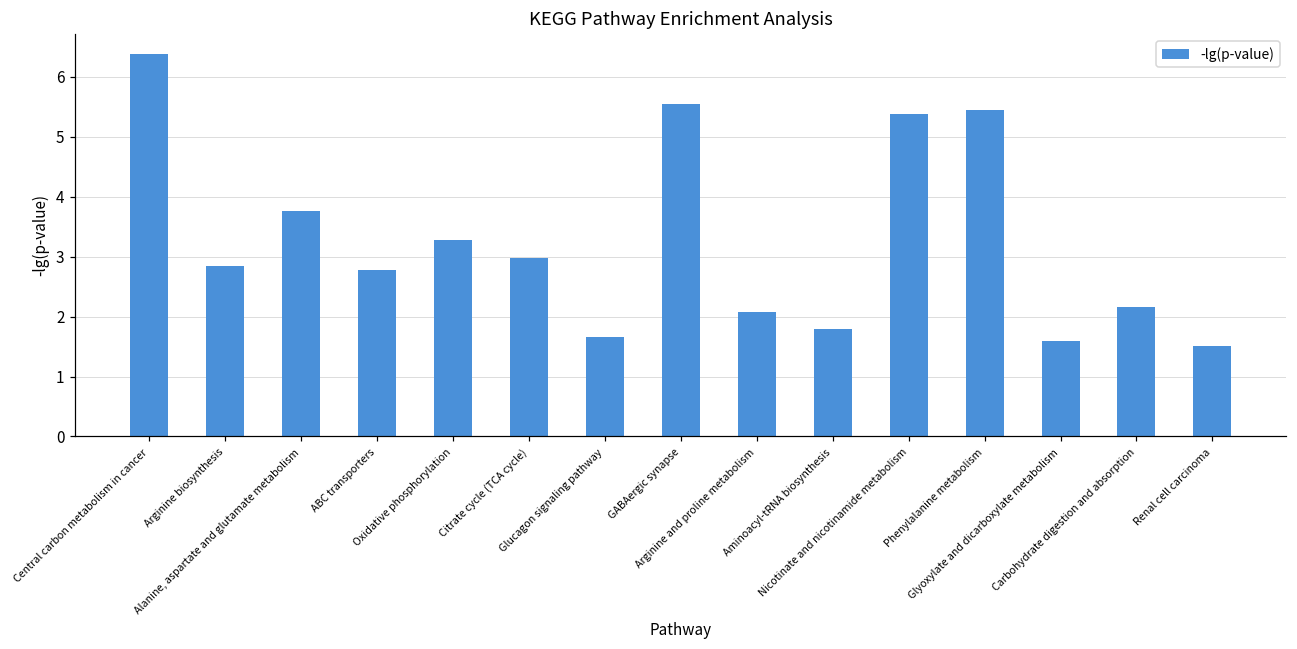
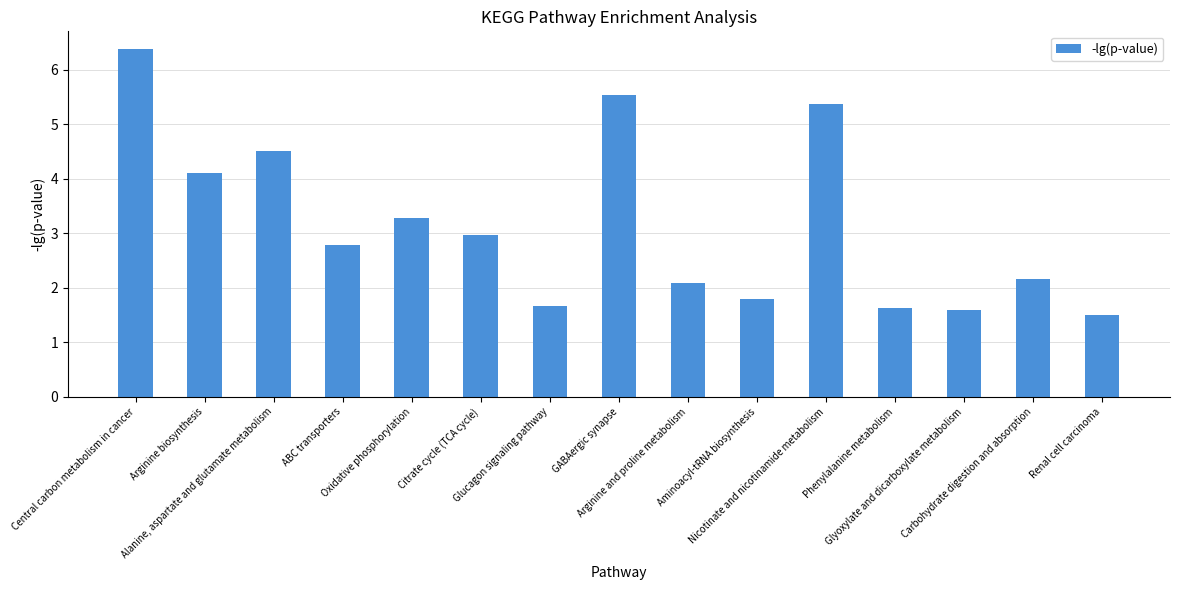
  {
    "Central carbon metabolism in cancer": 6.4,
-   "Arginine biosynthesis": 2.8,
-   "Alanine, aspartate and glutamate metabolism": 3.8,
+   "Arginine biosynthesis": 4.1,
+   "Alanine, aspartate and glutamate metabolism": 4.5,
    "ABC transporters": 2.8,
    "Oxidative phosphorylation": 3.3,
    "Citrate cycle (TCA cycle)": 3.0,
    "Glucagon signaling pathway": 1.7,
    "GABAergic synapse": 5.5,
    "Arginine and proline metabolism": 2.1,
    "Aminoacyl-tRNA biosynthesis": 1.8,
    "Nicotinate and nicotinamide metabolism": 5.4,
-   "Phenylalanine metabolism": 5.5,
+   "Phenylalanine metabolism": 1.6,
    "Glyoxylate and dicarboxylate metabolism": 1.6,
    "Carbohydrate digestion and absorption": 2.2,
    "Renal cell carcinoma": 1.5
  }
